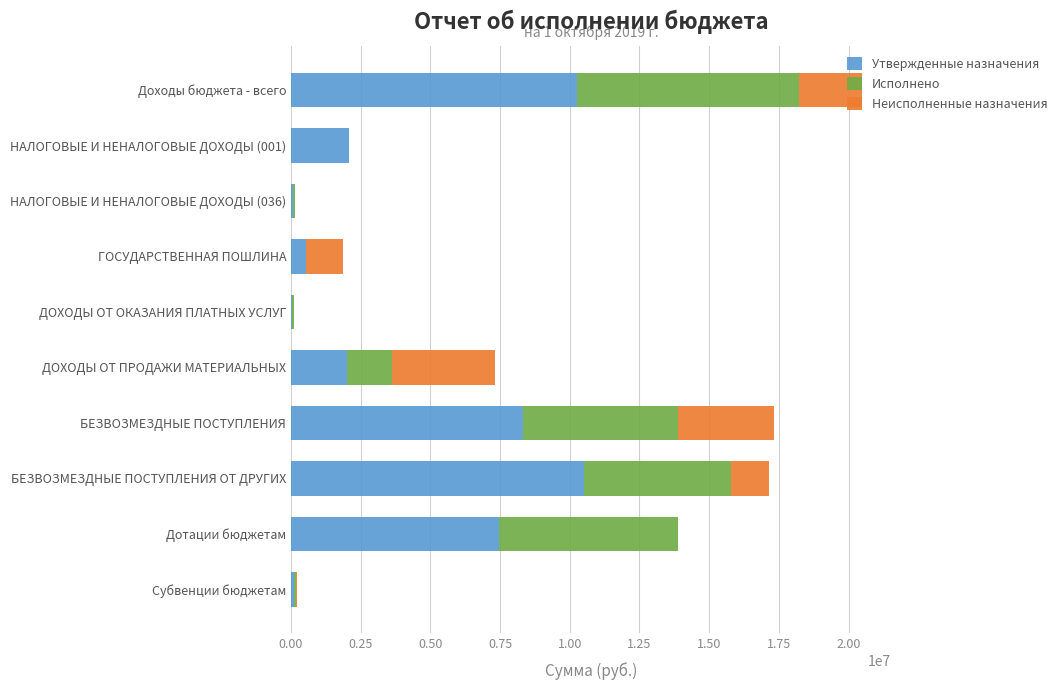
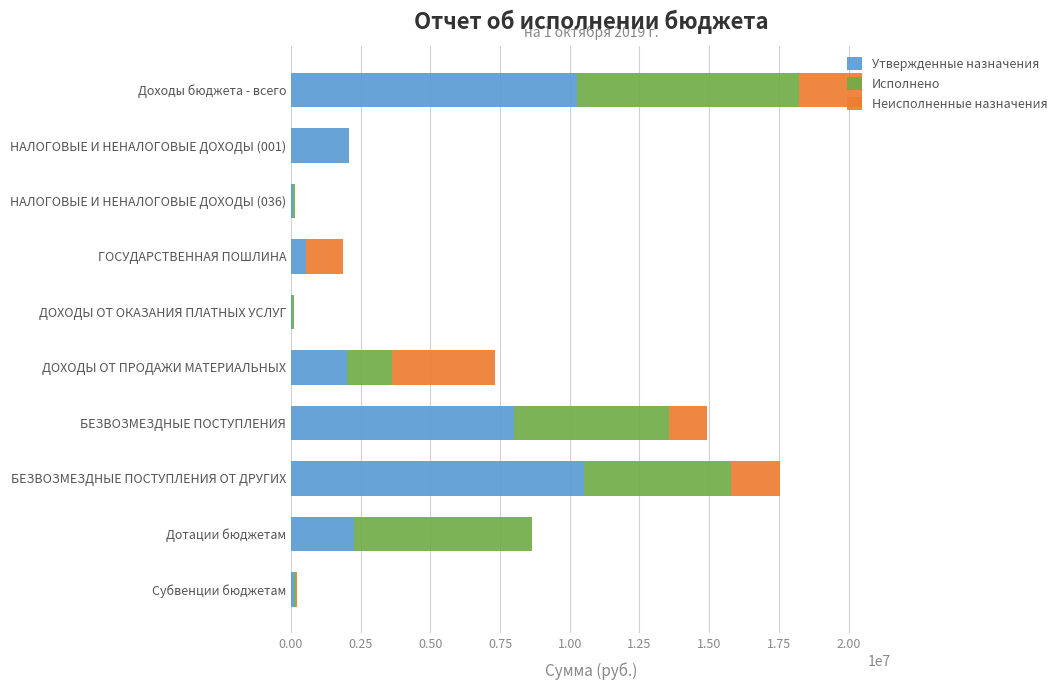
  {
    "Утвержденные назначения": {
      "Доходы бюджета - всего": 10200000,
      "НАЛОГОВЫЕ И НЕНАЛОГОВЫЕ ДОХОДЫ (001)": 2100000,
      "ГОСУДАРСТВЕННАЯ ПОШЛИНА": 500000,
      "ДОХОДЫ ОТ ПРОДАЖИ МАТЕРИАЛЬНЫХ": 2000000,
-     "БЕЗВОЗМЕЗДНЫЕ ПОСТУПЛЕНИЯ": 8300000,
+     "БЕЗВОЗМЕЗДНЫЕ ПОСТУПЛЕНИЯ": 8000000,
      "БЕЗВОЗМЕЗДНЫЕ ПОСТУПЛЕНИЯ ОТ ДРУГИХ": 10500000,
-     "Дотации бюджетам": 7500000,
+     "Дотации бюджетам": 2200000,
      "Субвенции бюджетам": 100000
    },
    "Исполнено": {
      "Доходы бюджета - всего": 8000000,
      "НАЛОГОВЫЕ И НЕНАЛОГОВЫЕ ДОХОДЫ (001)": 0,
      "ДОХОДЫ ОТ ПРОДАЖИ МАТЕРИАЛЬНЫХ": 1600000,
      "БЕЗВОЗМЕЗДНЫЕ ПОСТУПЛЕНИЯ": 5600000,
      "БЕЗВОЗМЕЗДНЫЕ ПОСТУПЛЕНИЯ ОТ ДРУГИХ": 5300000,
      "Дотации бюджетам": 6400000
    },
    "Неисполненные назначения": {
      "Доходы бюджета - всего": 2200000,
      "ГОСУДАРСТВЕННАЯ ПОШЛИНА": 1300000,
      "ДОХОДЫ ОТ ОКАЗАНИЯ ПЛАТНЫХ УСЛУГ": 0,
      "ДОХОДЫ ОТ ПРОДАЖИ МАТЕРИАЛЬНЫХ": 3700000,
-     "БЕЗВОЗМЕЗДНЫЕ ПОСТУПЛЕНИЯ": 3400000,
-     "БЕЗВОЗМЕЗДНЫЕ ПОСТУПЛЕНИЯ ОТ ДРУГИХ": 1300000,
+     "БЕЗВОЗМЕЗДНЫЕ ПОСТУПЛЕНИЯ": 1300000,
+     "БЕЗВОЗМЕЗДНЫЕ ПОСТУПЛЕНИЯ ОТ ДРУГИХ": 1800000,
      "Дотации бюджетам": 0
    }
  }
